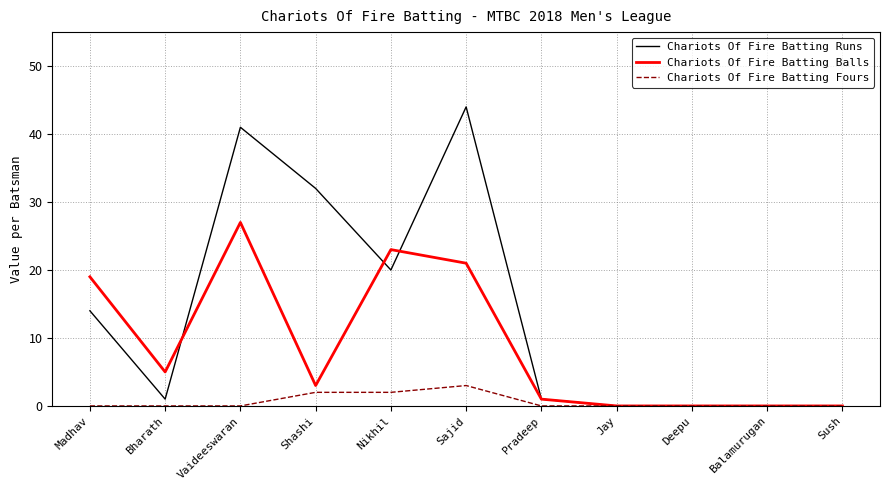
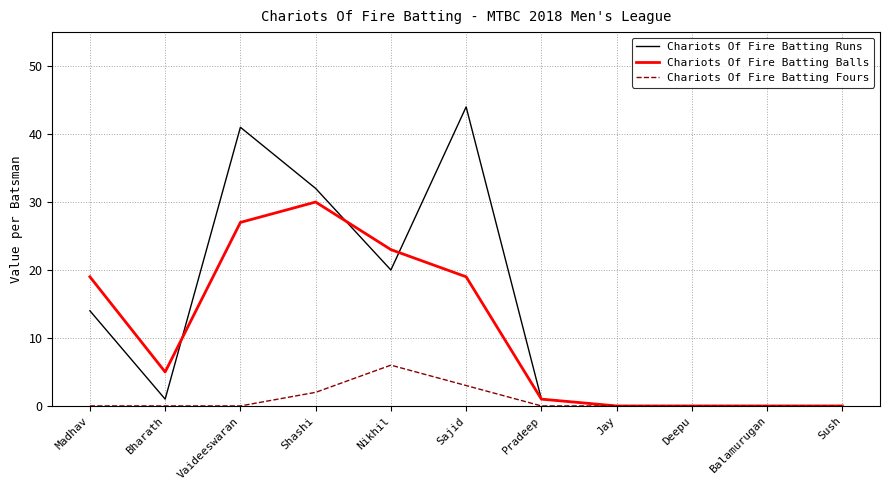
  {
    "Chariots Of Fire Batting Runs": {
      "Madhav": 14,
      "Bharath": 1,
      "Vaideeswaran": 41,
      "Shashi": 32,
      "Nikhil": 20,
      "Sajid": 44
    },
    "Chariots Of Fire Batting Balls": {
      "Madhav": 19,
      "Bharath": 5,
      "Vaideeswaran": 27,
-     "Shashi": 3,
+     "Shashi": 30,
      "Nikhil": 23,
-     "Sajid": 21
+     "Sajid": 19
    },
    "Chariots Of Fire Batting Fours": {
      "Madhav": 0,
      "Bharath": 0,
      "Vaideeswaran": 0,
      "Shashi": 2,
-     "Nikhil": 2,
+     "Nikhil": 6,
      "Sajid": 3,
      "Pradeep": 0
    }
  }
